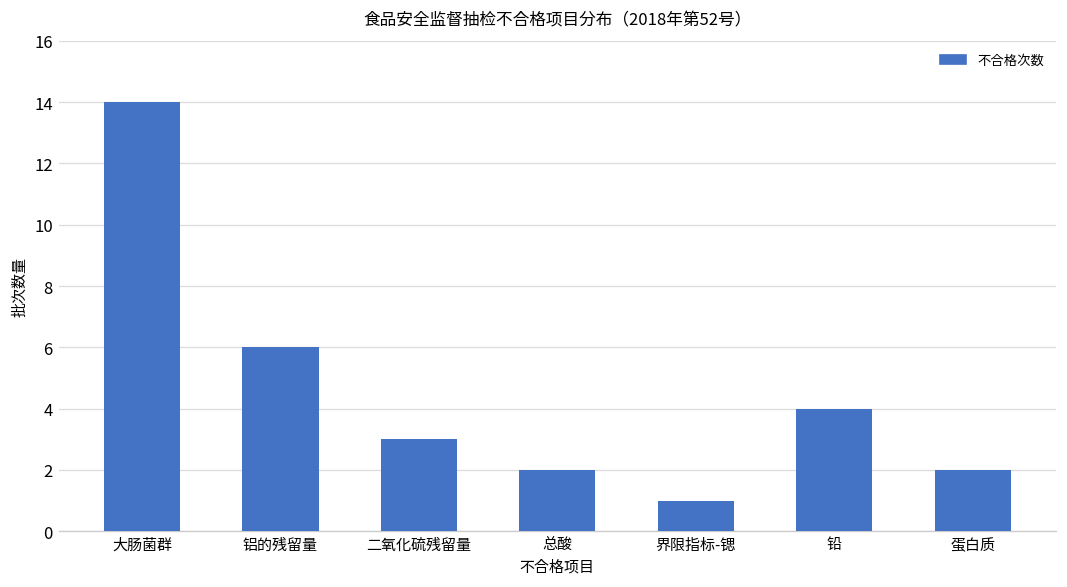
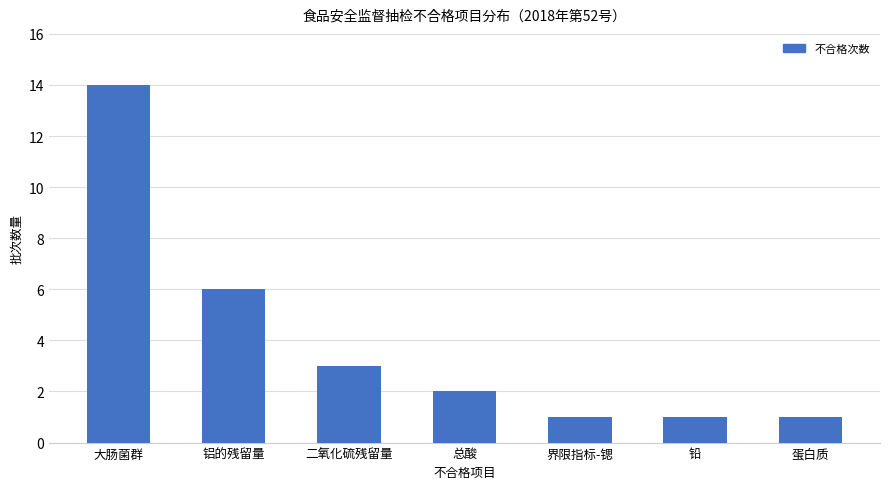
  {
    "大肠菌群": 14,
    "铝的残留量": 6,
    "二氧化硫残留量": 3,
    "总酸": 2,
    "界限指标-锶": 1,
-   "铅": 4,
-   "蛋白质": 2
+   "铅": 1,
+   "蛋白质": 1
  }
